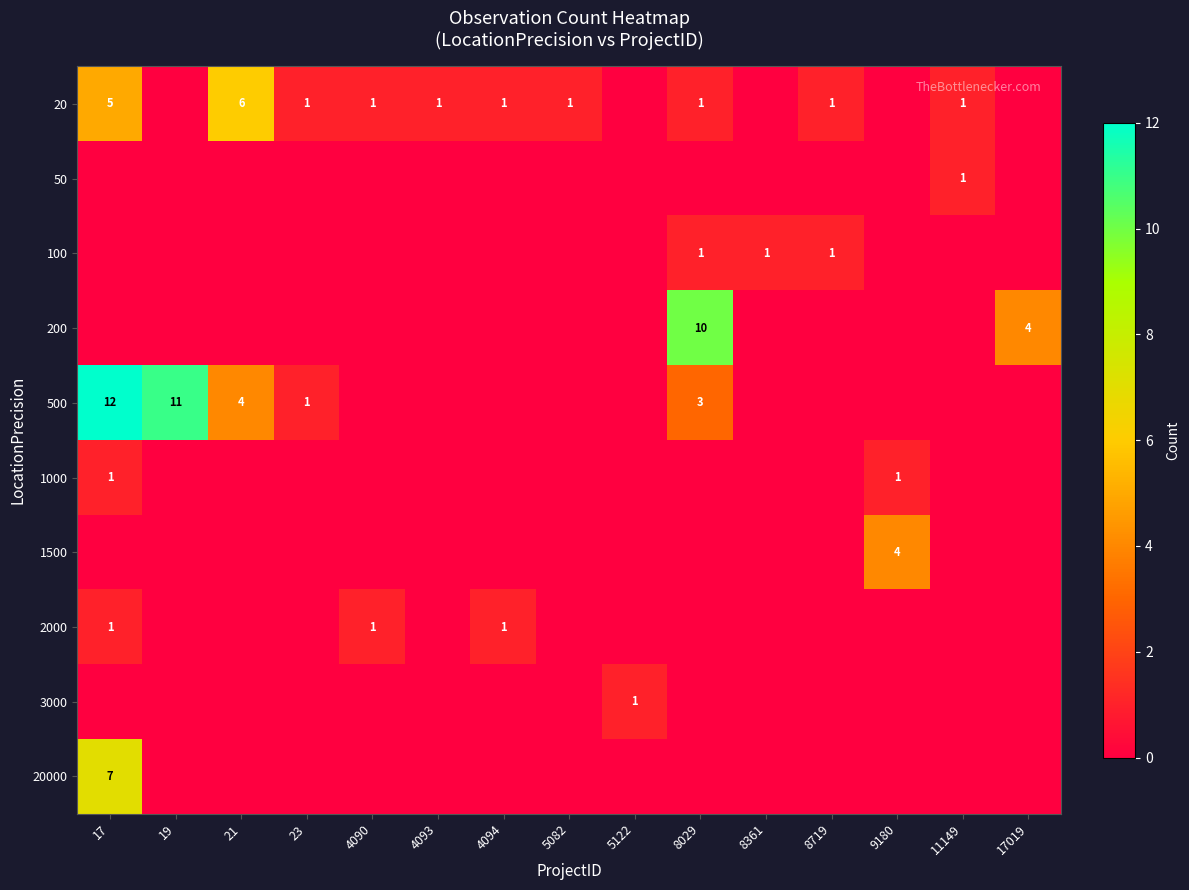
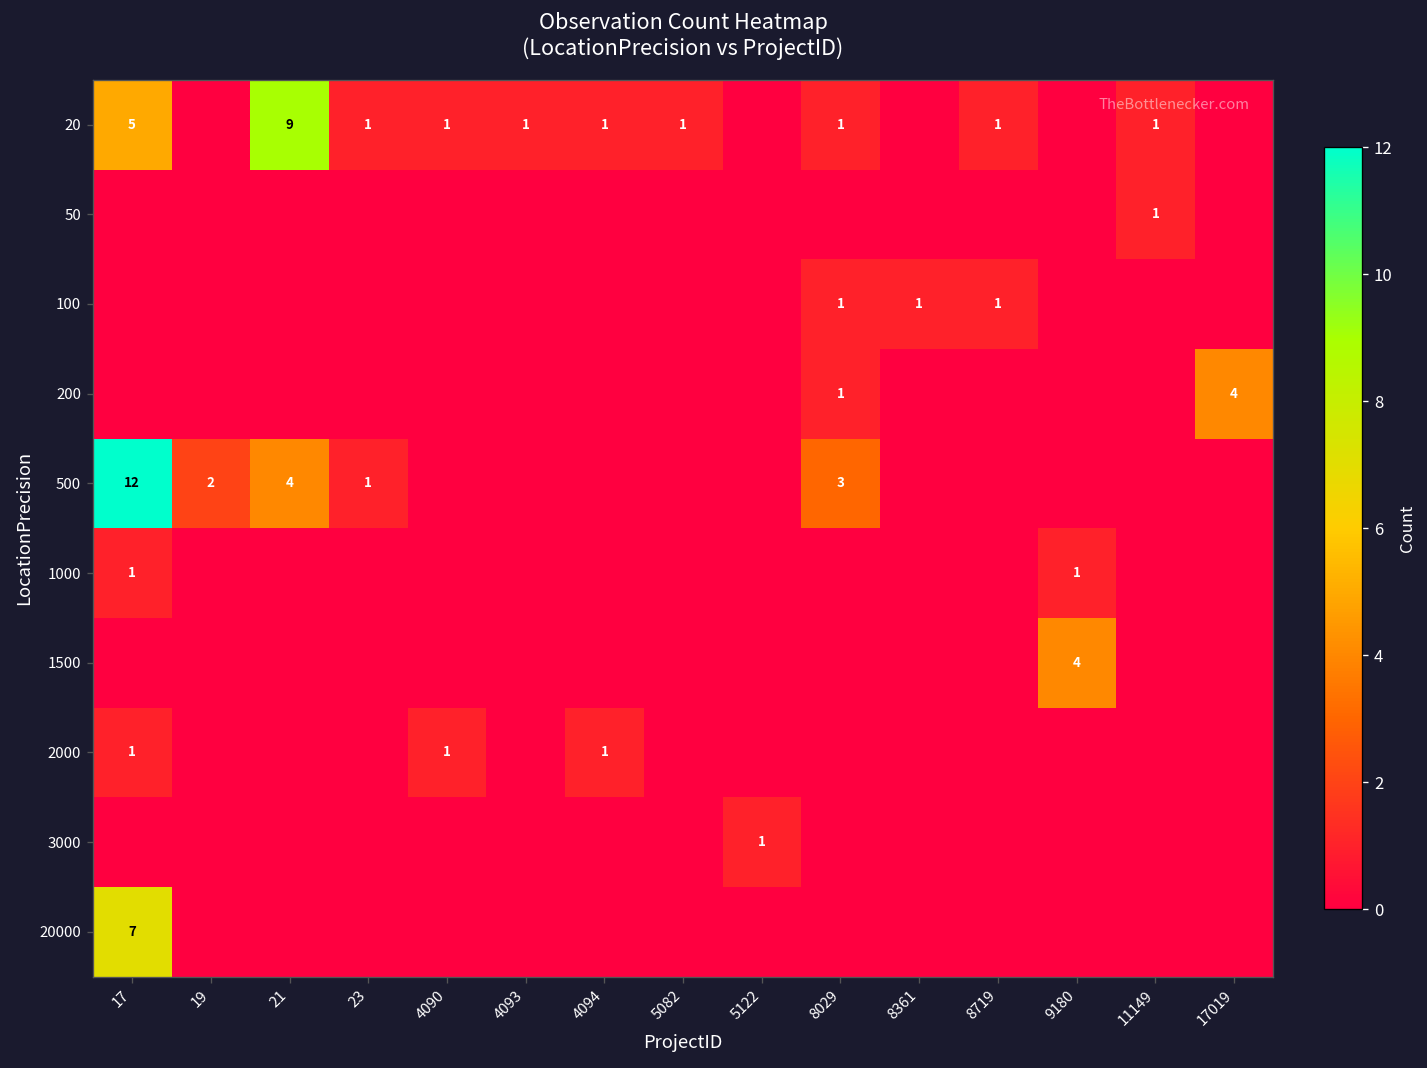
  {
    "20": {
      "17": 5,
-     "21": 6,
+     "21": 9,
      "23": 1,
      "4090": 1,
      "4093": 1,
      "4094": 1,
      "5082": 1,
      "8029": 1,
      "8719": 1
    },
    "50": {
      "11149": 1
    },
    "100": {
      "8029": 1,
      "8361": 1,
      "8719": 1
    },
    "200": {
-     "8029": 10,
+     "8029": 1,
      "17019": 4
    },
    "500": {
      "17": 12,
-     "19": 11,
+     "19": 2,
      "21": 4,
      "23": 1,
      "8029": 3
    },
    "1000": {
      "17": 1,
      "9180": 1
    },
    "1500": {
      "9180": 4
    },
    "2000": {
      "17": 1,
      "4090": 1,
      "4094": 1
    },
    "3000": {
      "5122": 1
    },
    "20000": {
      "17": 7
    }
  }
